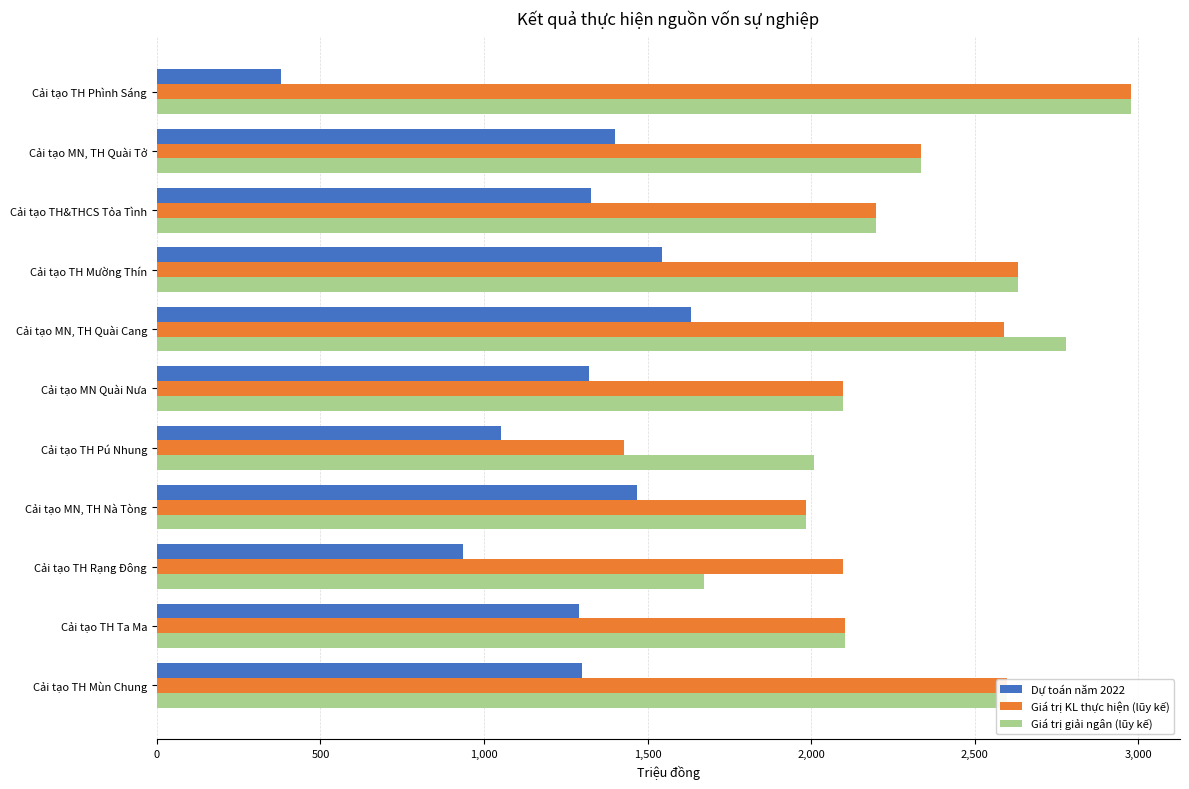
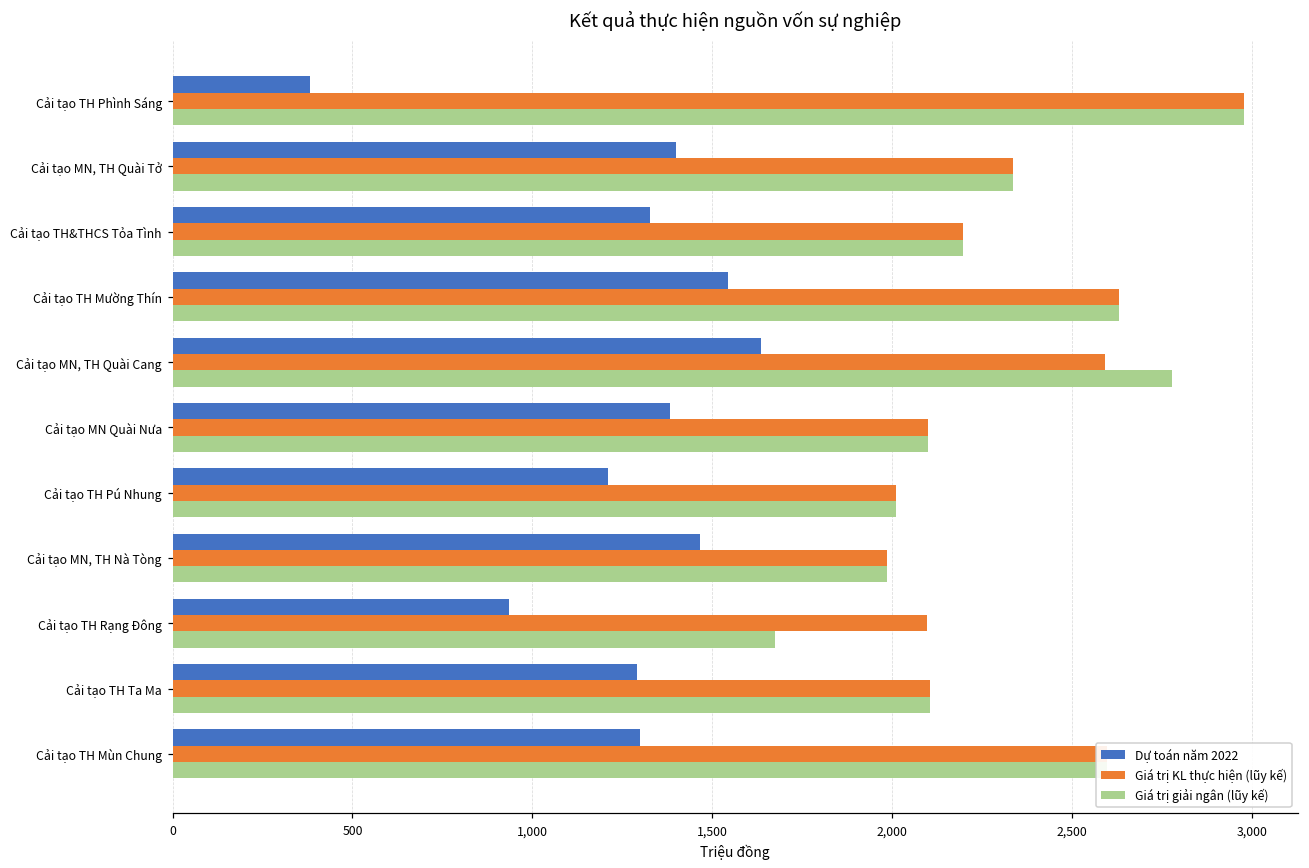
  {
    "Dự toán năm 2022": {
      "Cải tạo TH Phình Sáng": "380",
      "Cải tạo MN, TH Quài Tở": "1,400",
      "Cải tạo TH&THCS Tỏa Tình": "1,330",
      "Cải tạo TH Mường Thín": "1,540",
      "Cải tạo MN, TH Quài Cang": "1,630",
-     "Cải tạo MN Quài Nưa": "1,320",
-     "Cải tạo TH Pú Nhung": "1,050",
+     "Cải tạo MN Quài Nưa": "1,380",
+     "Cải tạo TH Pú Nhung": "1,210",
      "Cải tạo MN, TH Nà Tòng": "1,470",
      "Cải tạo TH Rạng Đông": "940",
      "Cải tạo TH Ta Ma": "1,290",
      "Cải tạo TH Mùn Chung": "1,300"
    },
    "Giá trị KL thực hiện (lũy kế)": {
      "Cải tạo TH Phình Sáng": "2,980",
      "Cải tạo MN, TH Quài Tở": "2,330",
      "Cải tạo TH&THCS Tỏa Tình": "2,200",
      "Cải tạo TH Mường Thín": "2,630",
      "Cải tạo MN, TH Quài Cang": "2,590",
      "Cải tạo MN Quài Nưa": "2,100",
-     "Cải tạo TH Pú Nhung": "1,430",
+     "Cải tạo TH Pú Nhung": "2,010",
      "Cải tạo MN, TH Nà Tòng": "1,980",
      "Cải tạo TH Rạng Đông": "2,100",
      "Cải tạo TH Ta Ma": "2,100"
    },
    "Giá trị giải ngân (lũy kế)": {
      "Cải tạo TH Phình Sáng": "2,980",
      "Cải tạo MN, TH Quài Tở": "2,330",
      "Cải tạo TH&THCS Tỏa Tình": "2,200",
      "Cải tạo TH Mường Thín": "2,630",
      "Cải tạo MN, TH Quài Cang": "2,780",
      "Cải tạo MN Quài Nưa": "2,100",
      "Cải tạo TH Pú Nhung": "2,010",
      "Cải tạo MN, TH Nà Tòng": "1,980",
      "Cải tạo TH Rạng Đông": "1,670",
      "Cải tạo TH Ta Ma": "2,100"
    }
  }
